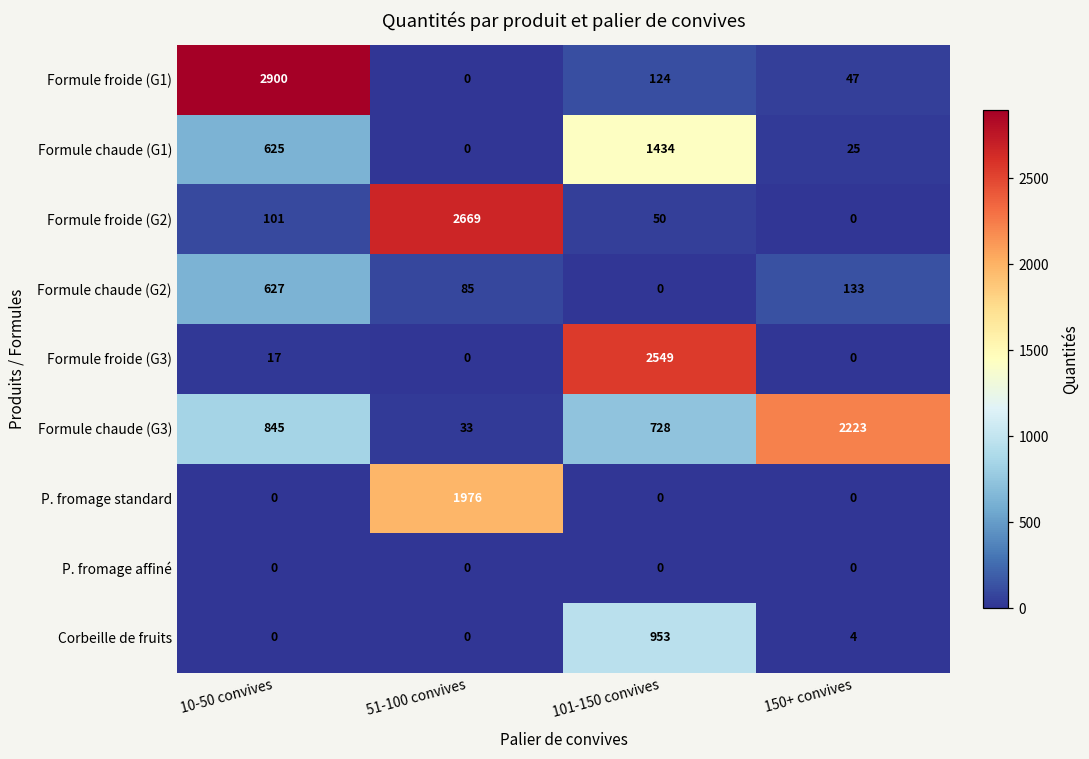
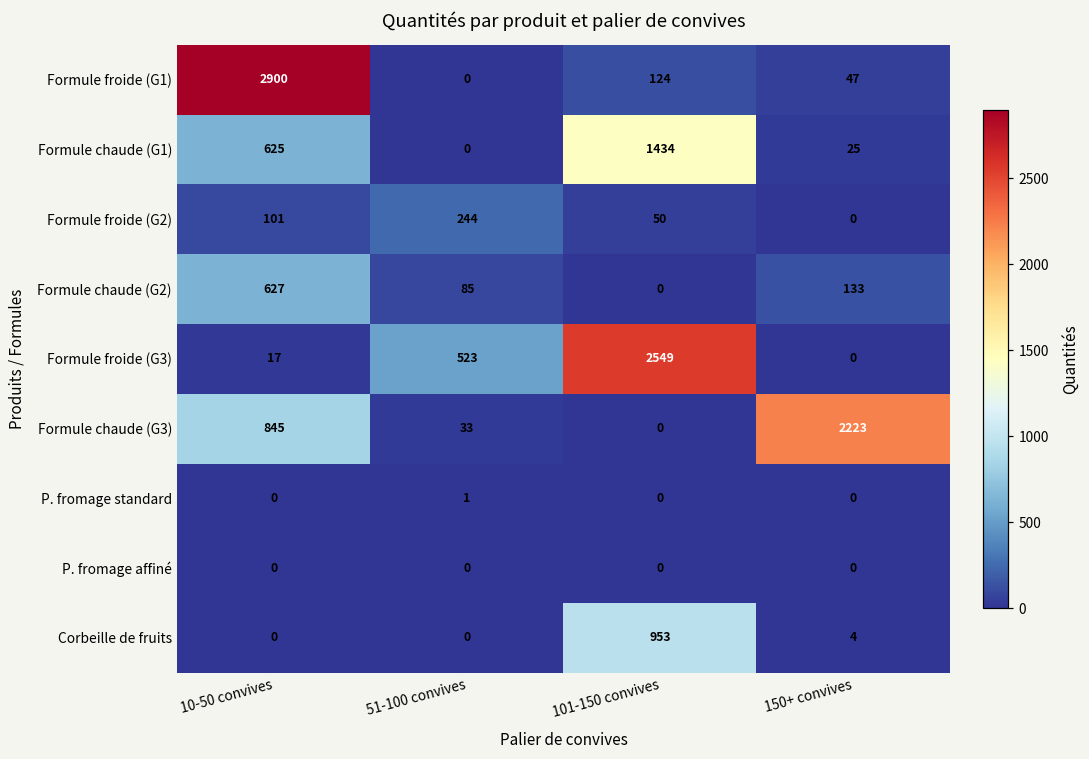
  {
    "Formule froide (G1)": {
      "10-50 convives": 2900,
      "51-100 convives": 0,
      "101-150 convives": 124,
      "150+ convives": 47
    },
    "Formule chaude (G1)": {
      "10-50 convives": 625,
      "51-100 convives": 0,
      "101-150 convives": 1434,
      "150+ convives": 25
    },
    "Formule froide (G2)": {
      "10-50 convives": 101,
-     "51-100 convives": 2669,
+     "51-100 convives": 244,
      "101-150 convives": 50,
      "150+ convives": 0
    },
    "Formule chaude (G2)": {
      "10-50 convives": 627,
      "51-100 convives": 85,
      "101-150 convives": 0,
      "150+ convives": 133
    },
    "Formule froide (G3)": {
      "10-50 convives": 17,
-     "51-100 convives": 0,
+     "51-100 convives": 523,
      "101-150 convives": 2549,
      "150+ convives": 0
    },
    "Formule chaude (G3)": {
      "10-50 convives": 845,
      "51-100 convives": 33,
-     "101-150 convives": 728,
+     "101-150 convives": 0,
      "150+ convives": 2223
    },
    "P. fromage standard": {
      "10-50 convives": 0,
-     "51-100 convives": 1976,
+     "51-100 convives": 1,
      "101-150 convives": 0,
      "150+ convives": 0
    },
    "P. fromage affiné": {
      "10-50 convives": 0,
      "51-100 convives": 0,
      "101-150 convives": 0,
      "150+ convives": 0
    },
    "Corbeille de fruits": {
      "10-50 convives": 0,
      "51-100 convives": 0,
      "101-150 convives": 953,
      "150+ convives": 4
    }
  }
